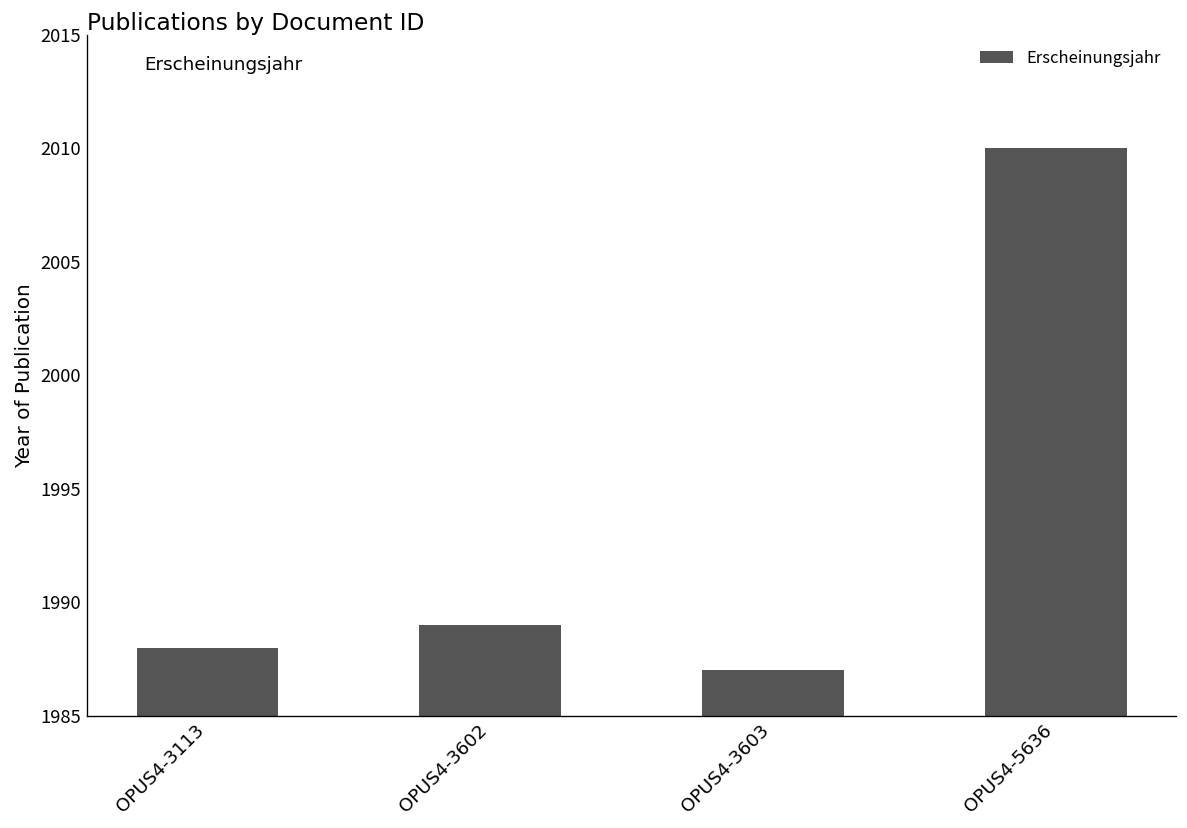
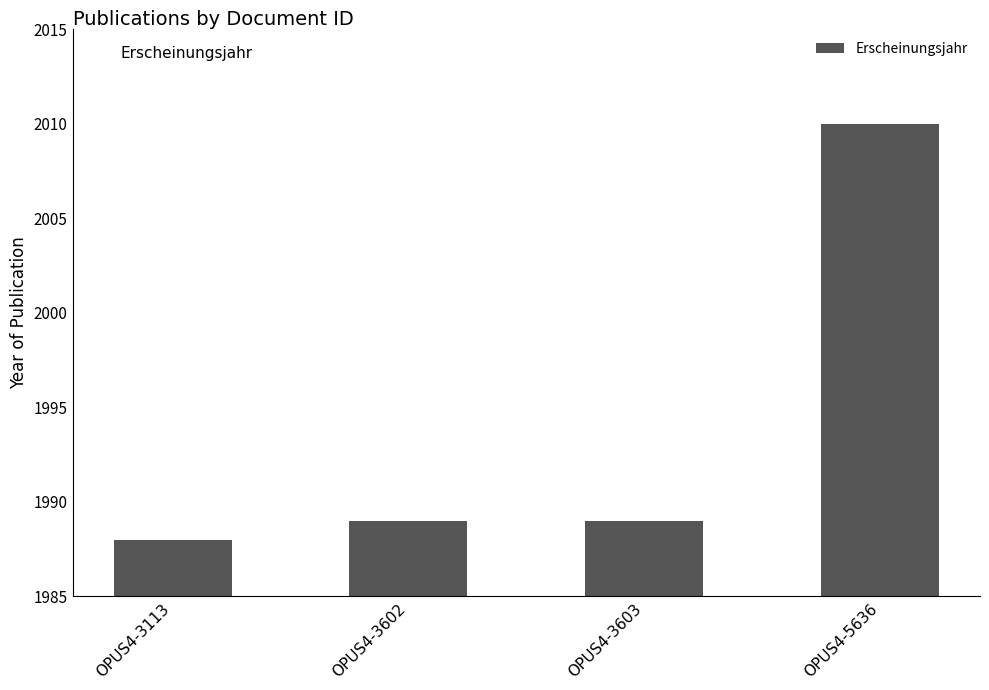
  {
    "OPUS4-3113": 1988,
    "OPUS4-3602": 1989,
-   "OPUS4-3603": 1987,
+   "OPUS4-3603": 1989,
    "OPUS4-5636": 2010
  }
